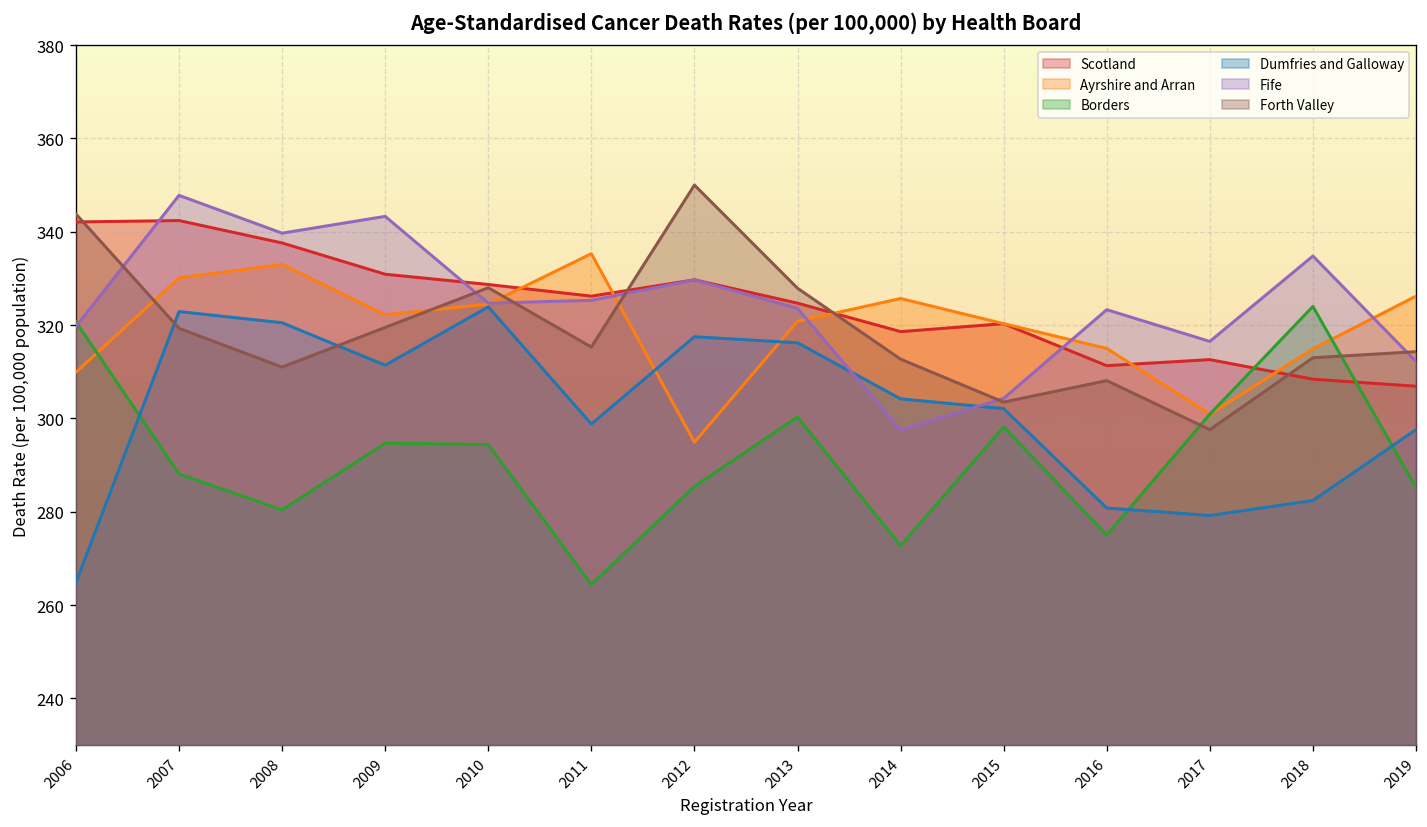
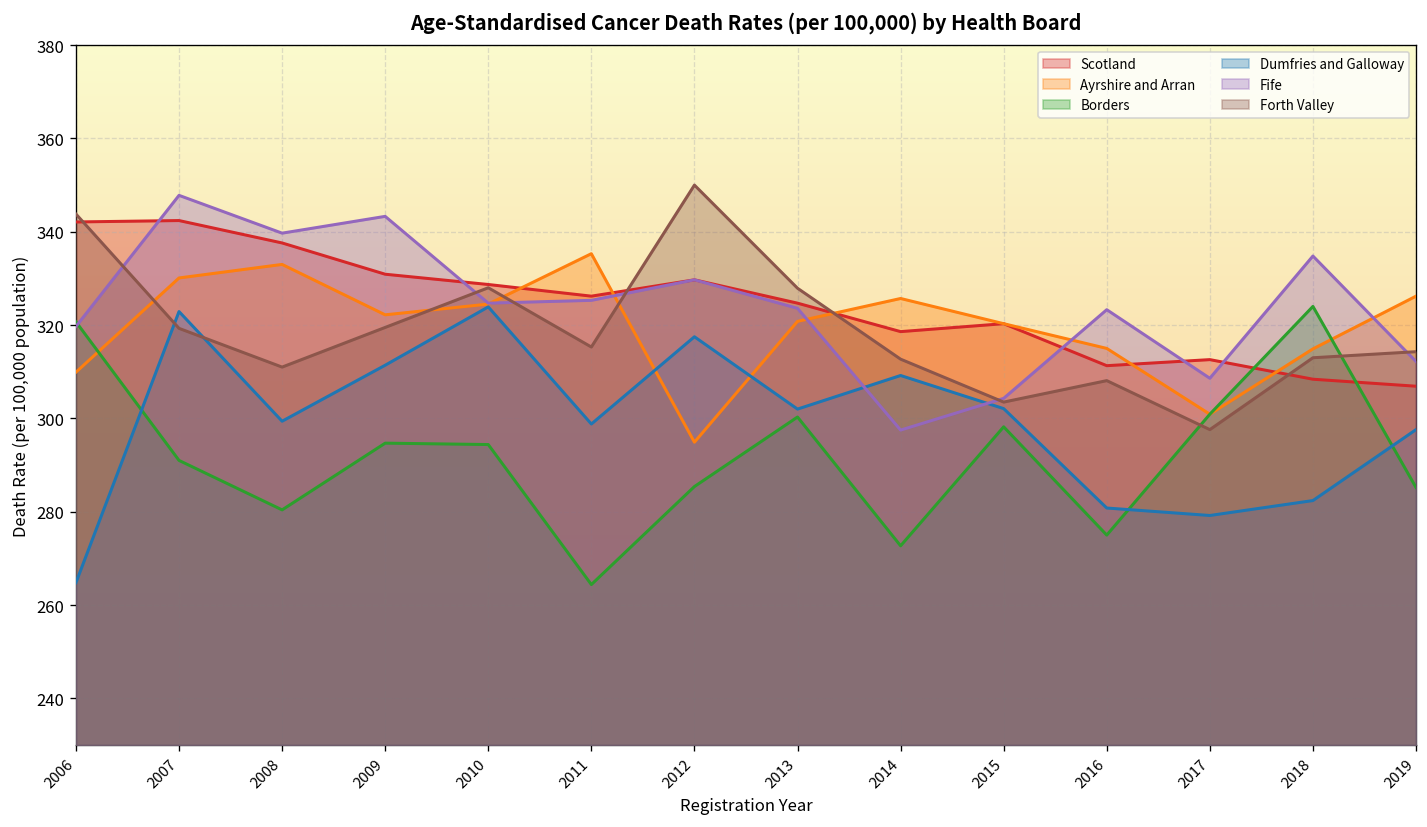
  {
    "Borders": {
      "2006": 321,
-     "2007": 288,
+     "2007": 291,
      "2008": 280,
      "2009": 295,
      "2010": 294,
      "2011": 264,
      "2012": 285,
      "2013": 300,
      "2014": 273,
      "2015": 298,
      "2016": 275,
      "2018": 324,
      "2019": 285
    },
    "Dumfries and Galloway": {
      "2006": 265,
      "2007": 323,
-     "2008": 321,
+     "2008": 299,
      "2009": 311,
      "2011": 299,
      "2012": 318,
-     "2013": 316,
-     "2014": 304,
+     "2013": 302,
+     "2014": 309,
      "2015": 302,
      "2016": 281,
      "2017": 279,
      "2018": 282,
      "2019": 298
    },
    "Fife": {
      "2006": 320,
      "2007": 348,
      "2008": 340,
      "2009": 343,
      "2011": 325,
      "2013": 324,
      "2014": 298,
      "2015": 304,
      "2016": 323,
-     "2017": 317,
+     "2017": 309,
      "2018": 335,
      "2019": 312
    }
  }
